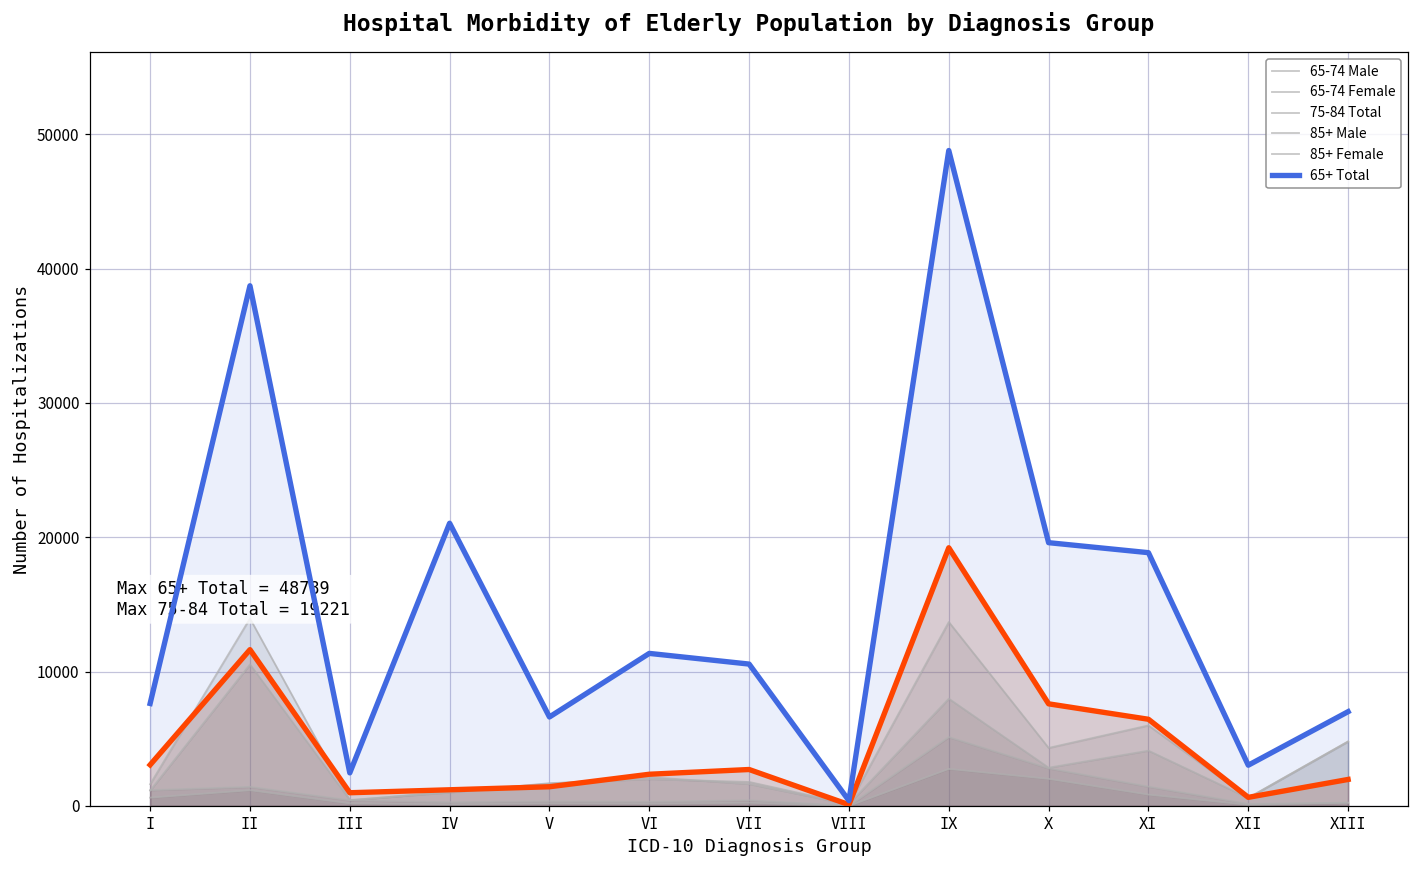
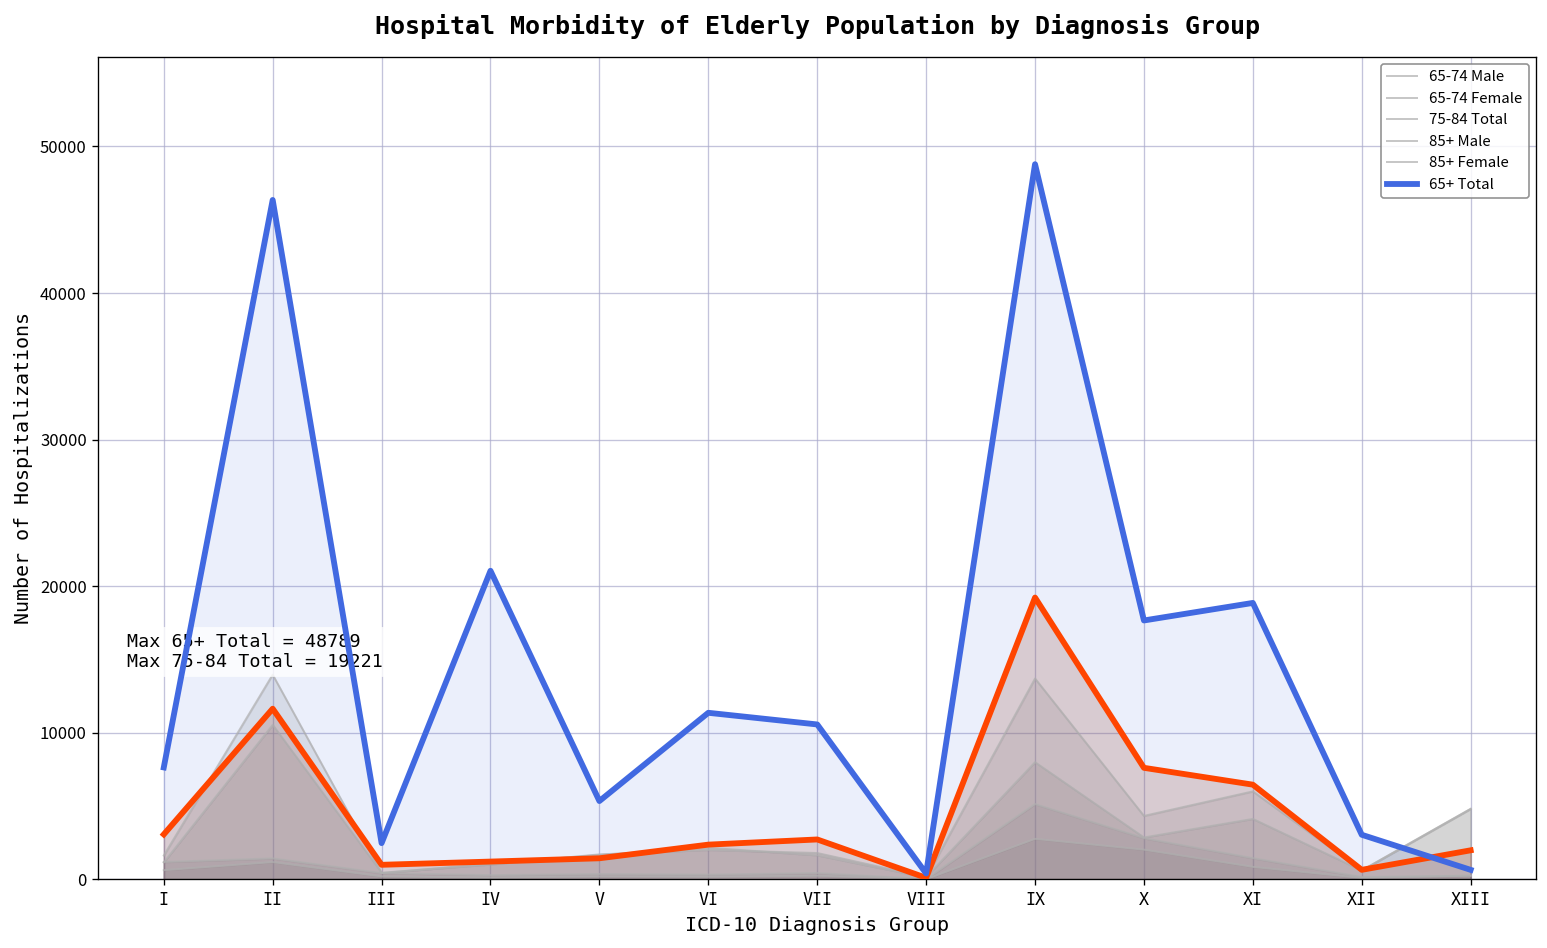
  {
    "65+ Total": {
      "I": 7600,
-     "II": 38700,
+     "II": 46300,
      "III": 2500,
      "IV": 21000,
-     "V": 6600,
+     "V": 5300,
      "VI": 11400,
      "VII": 10600,
      "VIII": 400,
      "IX": 48800,
-     "X": 19600,
+     "X": 17700,
      "XI": 18900,
      "XII": 3000,
-     "XIII": 7000
+     "XIII": 600
    }
  }
